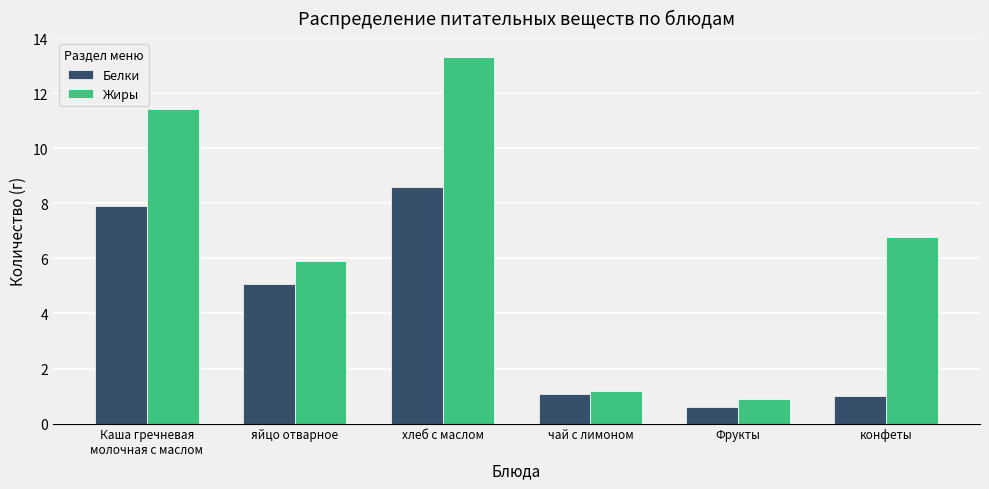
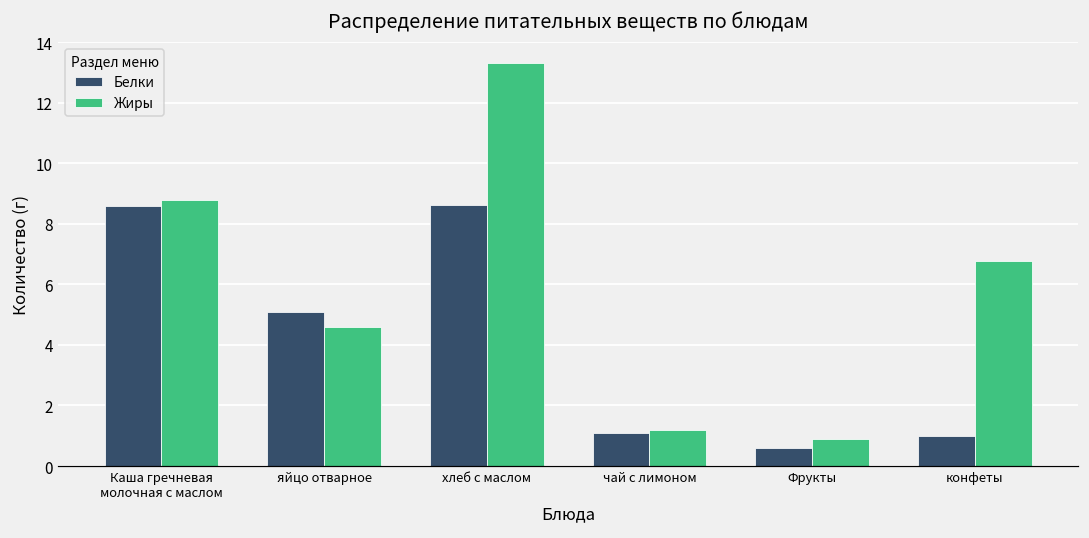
  {
    "Белки": {
-     "Каша гречневая молочная с маслом": 7.9,
+     "Каша гречневая молочная с маслом": 8.6,
      "яйцо отварное": 5.1,
      "хлеб с маслом": 8.6,
      "чай с лимоном": 1.1,
      "Фрукты": 0.6,
      "конфеты": 1.0
    },
    "Жиры": {
-     "Каша гречневая молочная с маслом": 11.4,
-     "яйцо отварное": 5.9,
+     "Каша гречневая молочная с маслом": 8.8,
+     "яйцо отварное": 4.6,
      "хлеб с маслом": 13.3,
      "чай с лимоном": 1.2,
      "Фрукты": 0.9,
      "конфеты": 6.8
    }
  }
